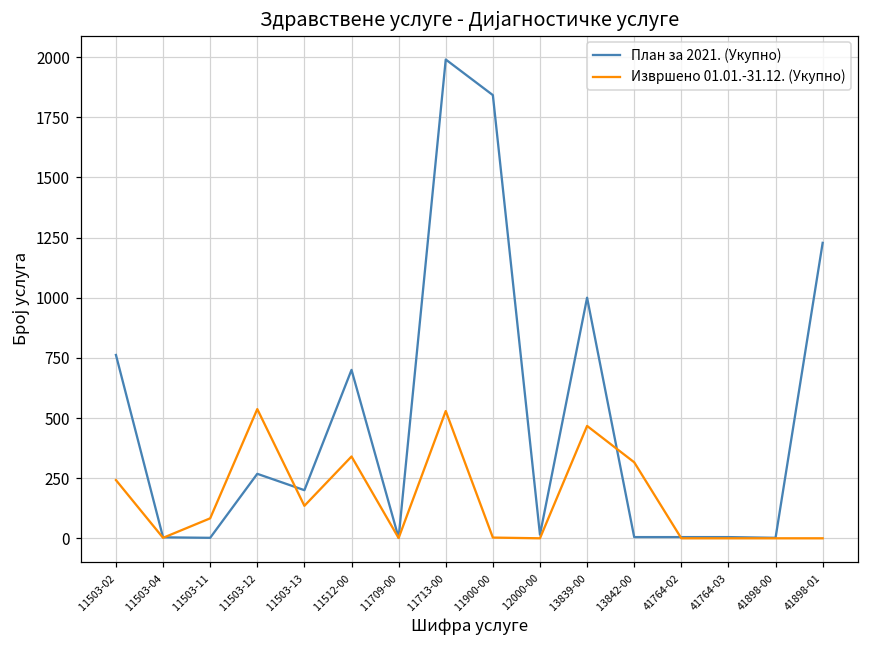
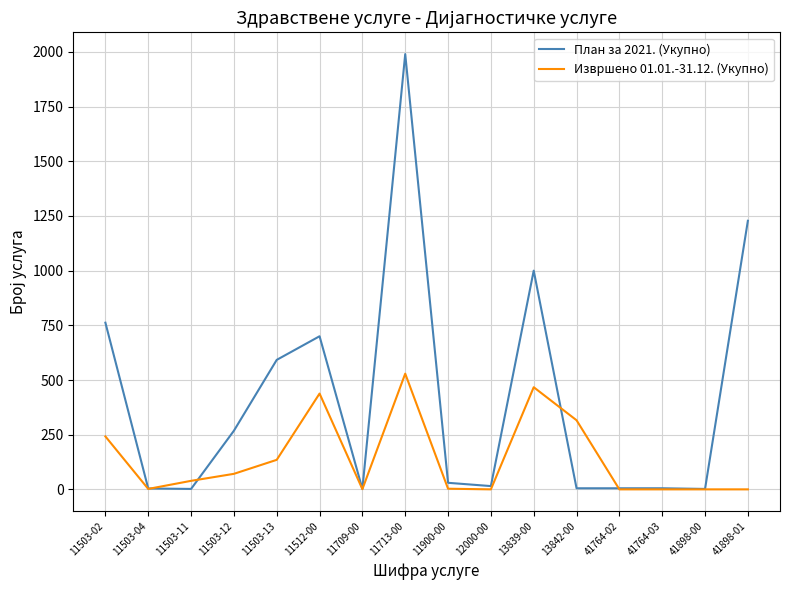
  {
    "План за 2021. (Укупно)": {
      "11503-02": 760,
      "11503-11": 0,
      "11503-12": 270,
-     "11503-13": 200,
+     "11503-13": 590,
      "11512-00": 700,
      "11713-00": 1990,
-     "11900-00": 1840,
+     "11900-00": 30,
      "12000-00": 20,
      "13839-00": 1000,
      "13842-00": 10,
      "41898-01": 1230
    },
    "Извршено 01.01.-31.12. (Укупно)": {
      "11503-02": 240,
-     "11503-11": 80,
-     "11503-12": 540,
+     "11503-11": 40,
+     "11503-12": 70,
      "11503-13": 140,
-     "11512-00": 340,
+     "11512-00": 440,
      "11713-00": 530,
      "11900-00": 0,
      "12000-00": 0,
      "13839-00": 470,
      "13842-00": 320,
      "41898-01": 0
    }
  }
